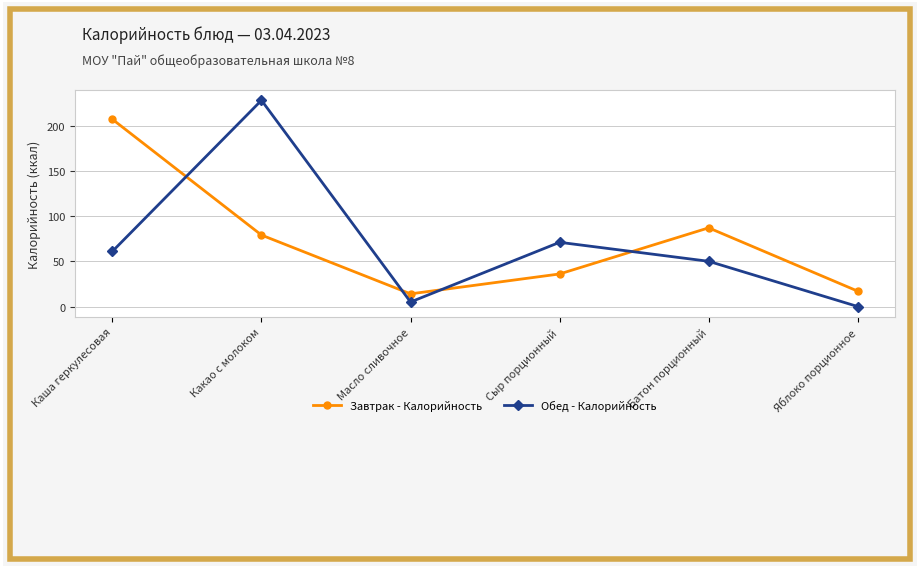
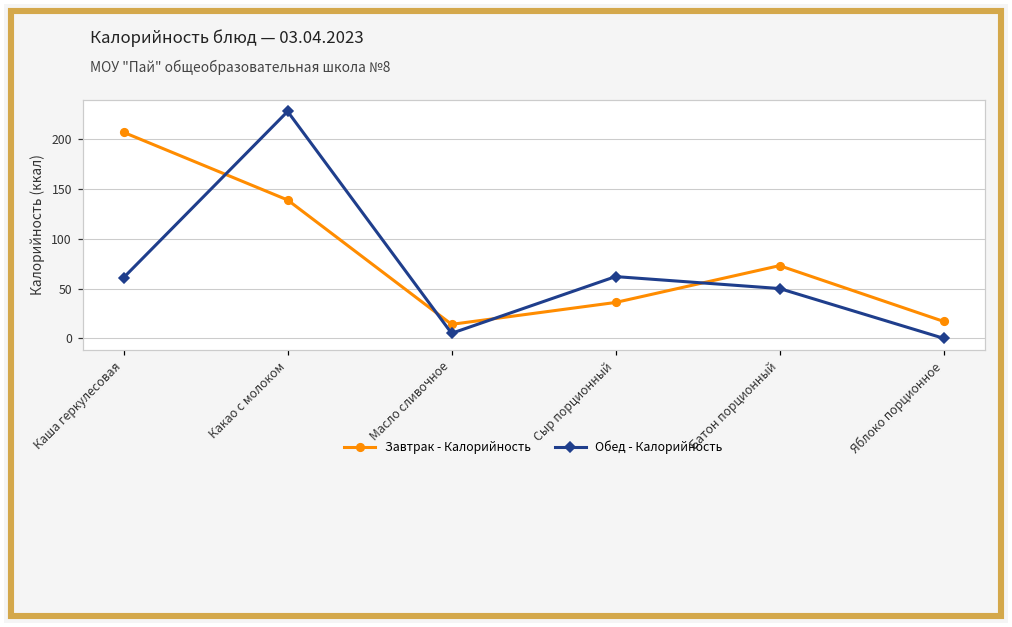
  {
    "Завтрак - Калорийность": {
      "Каша геркулесовая": 210,
-     "Какао с молоком": 80,
+     "Какао с молоком": 140,
      "Масло сливочное": 10,
      "Сыр порционный": 40,
-     "Батон порционный": 90,
+     "Батон порционный": 70,
      "Яблоко порционное": 20
    },
    "Обед - Калорийность": {
      "Каша геркулесовая": 60,
      "Какао с молоком": 230,
      "Масло сливочное": 10,
-     "Сыр порционный": 70,
+     "Сыр порционный": 60,
      "Батон порционный": 50,
      "Яблоко порционное": 0
    }
  }
